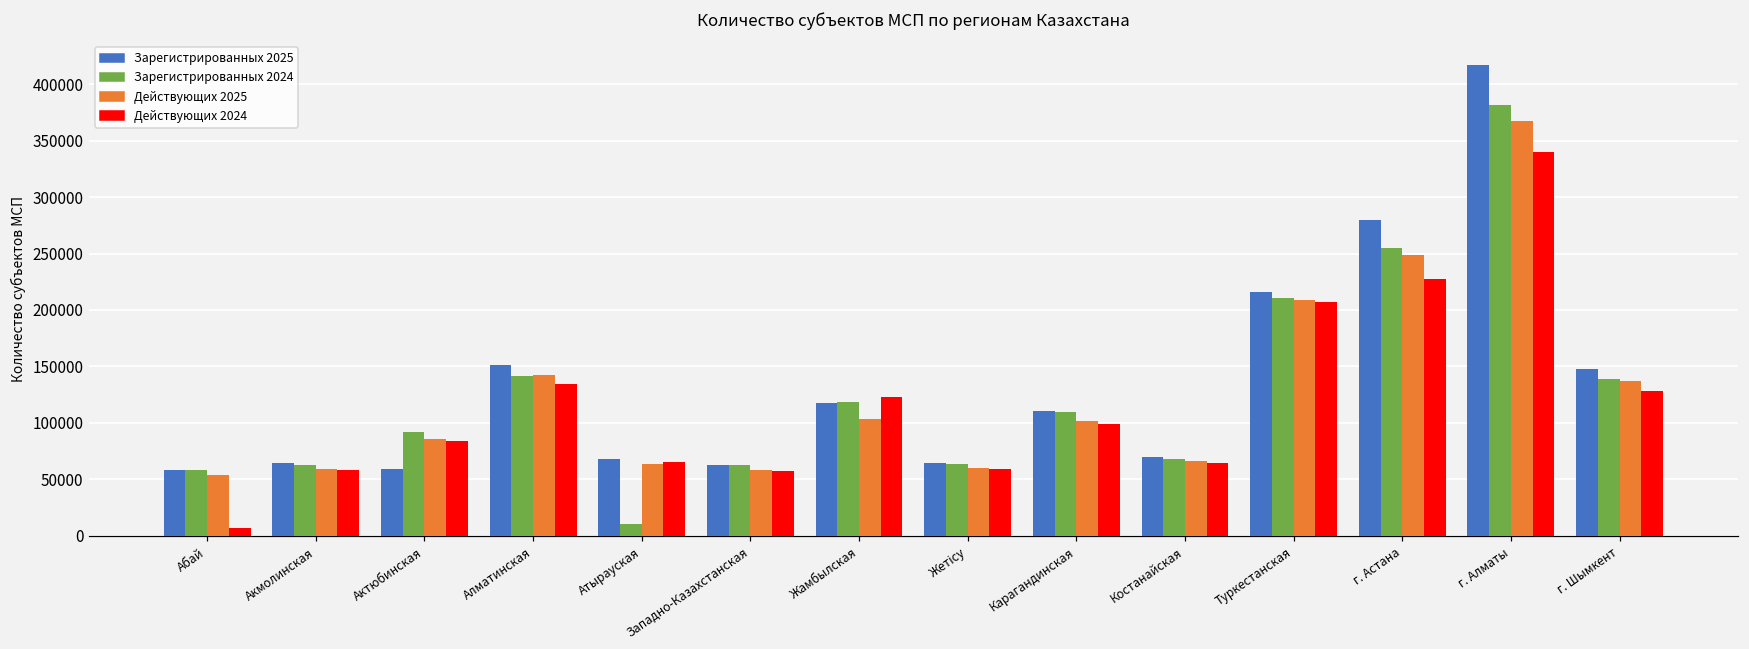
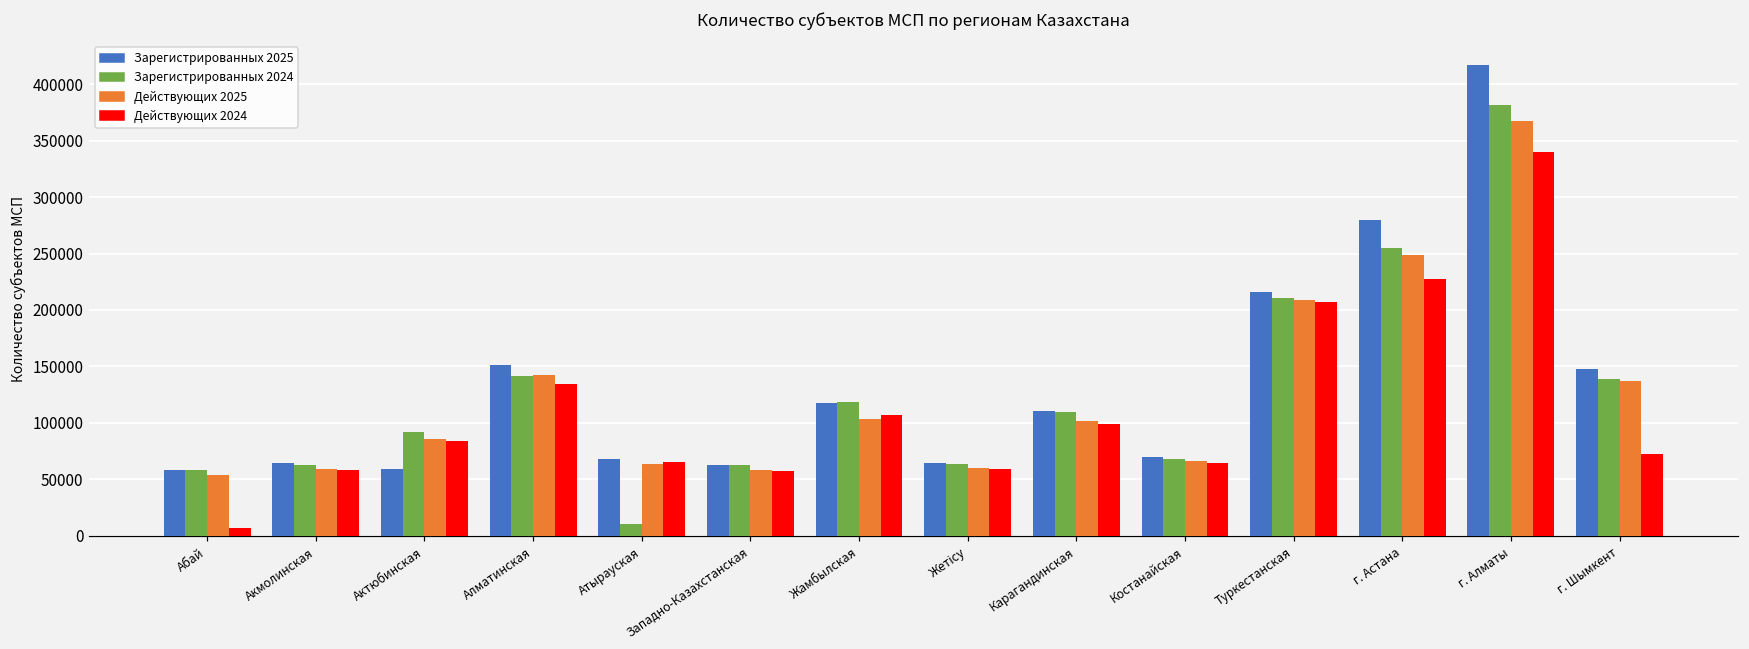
  {
    "Зарегистрированных 2025": {
      "Абай": 59000,
      "Акмолинская": 64000,
      "Актюбинская": 59000,
      "Алматинская": 151000,
      "Атырауская": 68000,
      "Западно-Казахстанская": 62000,
      "Жамбылская": 117000,
      "Жетісу": 64000,
      "Карагандинская": 111000,
      "Костанайская": 70000,
      "Туркестанская": 216000,
      "г. Астана": 280000,
      "г. Алматы": 417000,
      "г. Шымкент": 148000
    },
    "Зарегистрированных 2024": {
      "Абай": 58000,
      "Акмолинская": 63000,
      "Актюбинская": 92000,
      "Алматинская": 142000,
      "Атырауская": 10000,
      "Западно-Казахстанская": 63000,
      "Жамбылская": 119000,
      "Жетісу": 64000,
      "Карагандинская": 110000,
      "Костанайская": 68000,
      "Туркестанская": 211000,
      "г. Астана": 255000,
      "г. Алматы": 382000,
      "г. Шымкент": 139000
    },
    "Действующих 2025": {
      "Абай": 54000,
      "Акмолинская": 59000,
      "Актюбинская": 86000,
      "Алматинская": 143000,
      "Атырауская": 63000,
      "Западно-Казахстанская": 58000,
      "Жамбылская": 104000,
      "Жетісу": 60000,
      "Карагандинская": 102000,
      "Костанайская": 66000,
      "Туркестанская": 209000,
      "г. Астана": 248000,
      "г. Алматы": 368000,
      "г. Шымкент": 137000
    },
    "Действующих 2024": {
      "Абай": 7000,
      "Акмолинская": 58000,
      "Актюбинская": 84000,
      "Алматинская": 135000,
      "Атырауская": 65000,
      "Западно-Казахстанская": 58000,
-     "Жамбылская": 123000,
+     "Жамбылская": 107000,
      "Жетісу": 59000,
      "Карагандинская": 99000,
      "Костанайская": 64000,
      "Туркестанская": 207000,
      "г. Астана": 227000,
      "г. Алматы": 340000,
-     "г. Шымкент": 129000
+     "г. Шымкент": 73000
    }
  }
